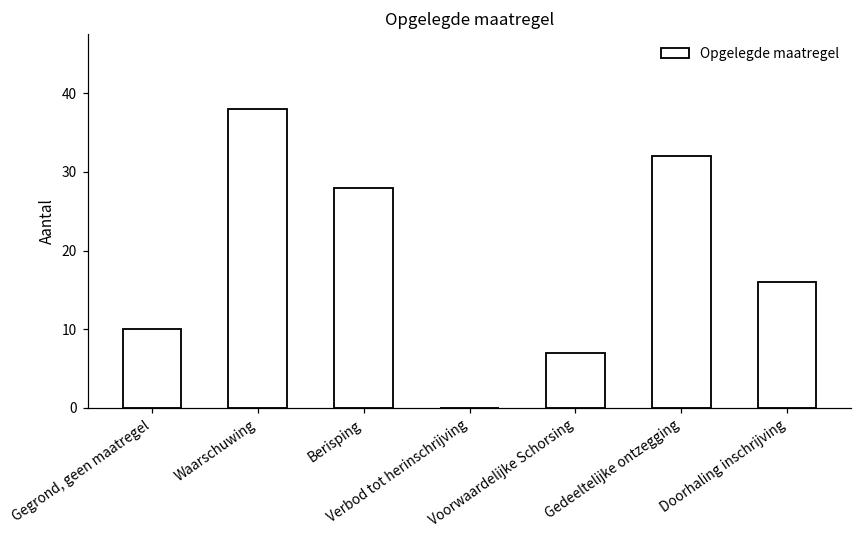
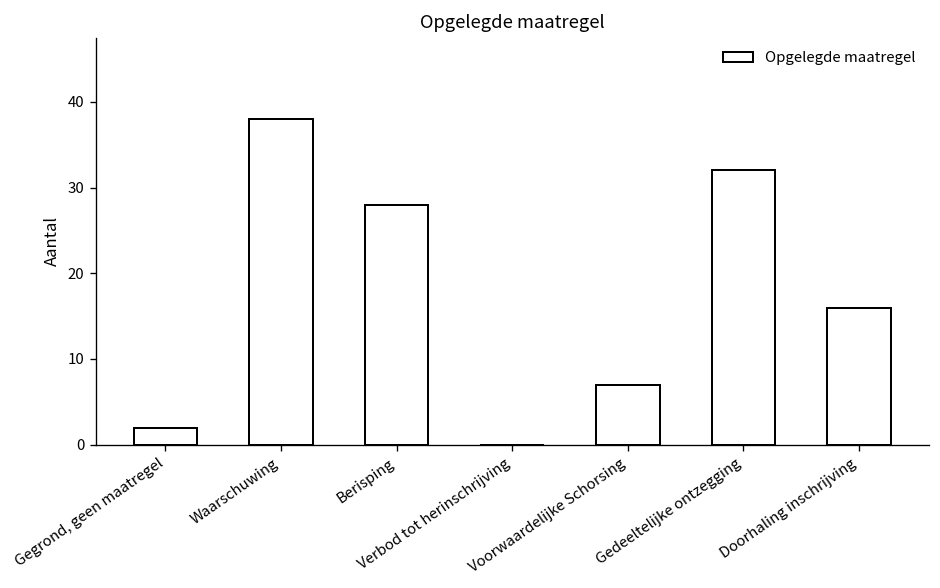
  {
-   "Gegrond, geen maatregel": 10,
+   "Gegrond, geen maatregel": 2,
    "Waarschuwing": 38,
    "Berisping": 28,
    "Verbod tot herinschrijving": 0,
    "Voorwaardelijke Schorsing": 7,
    "Gedeeltelijke ontzegging": 32,
    "Doorhaling inschrijving": 16
  }
